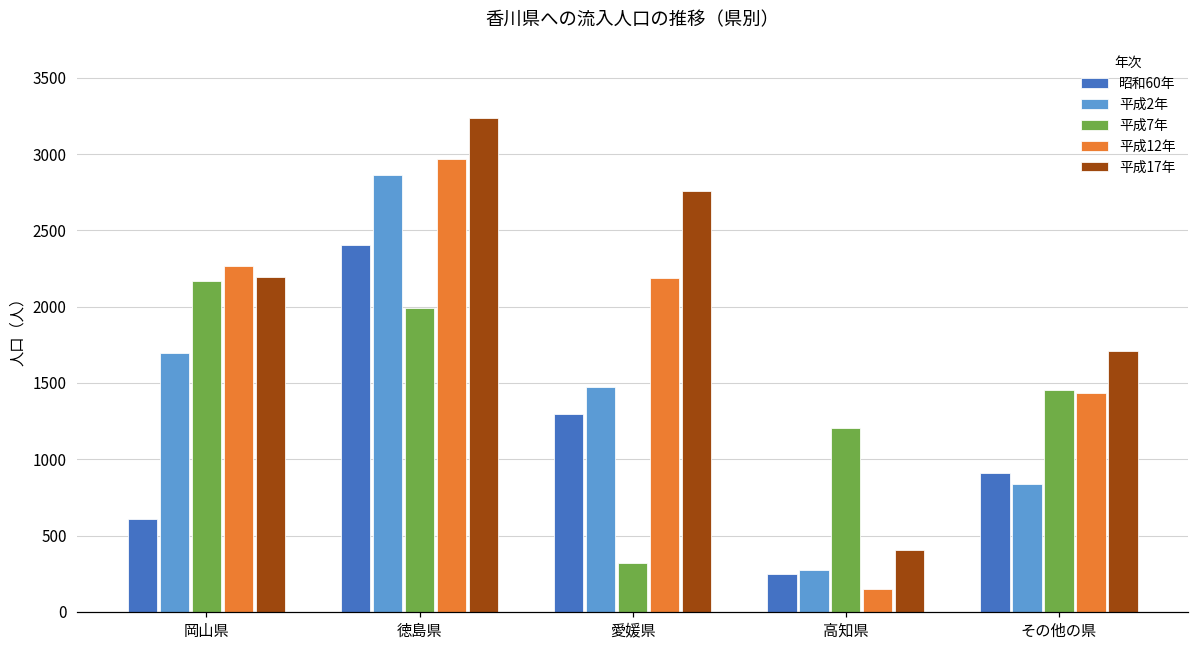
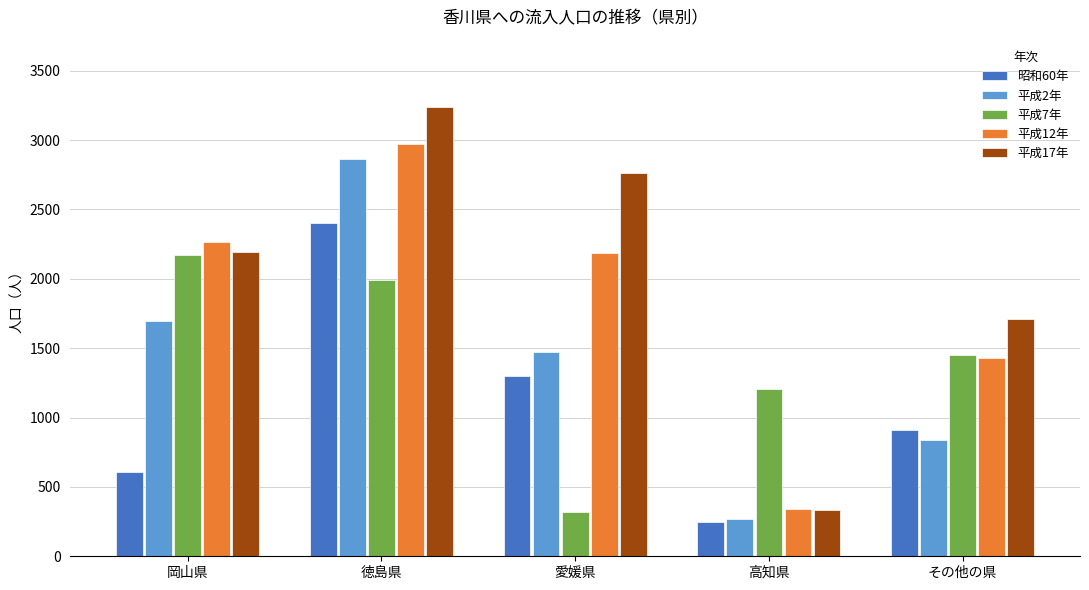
  {
    "平成7年": {
      "岡山県": 2170,
      "徳島県": 1990,
      "愛媛県": 320,
      "高知県": 1210,
      "その他の県": 1450
    },
    "平成12年": {
      "岡山県": 2270,
      "徳島県": 2970,
      "愛媛県": 2190,
-     "高知県": 150,
+     "高知県": 340,
      "その他の県": 1430
    },
    "平成17年": {
      "岡山県": 2190,
      "徳島県": 3240,
      "愛媛県": 2760,
-     "高知県": 410,
+     "高知県": 330,
      "その他の県": 1710
    }
  }
